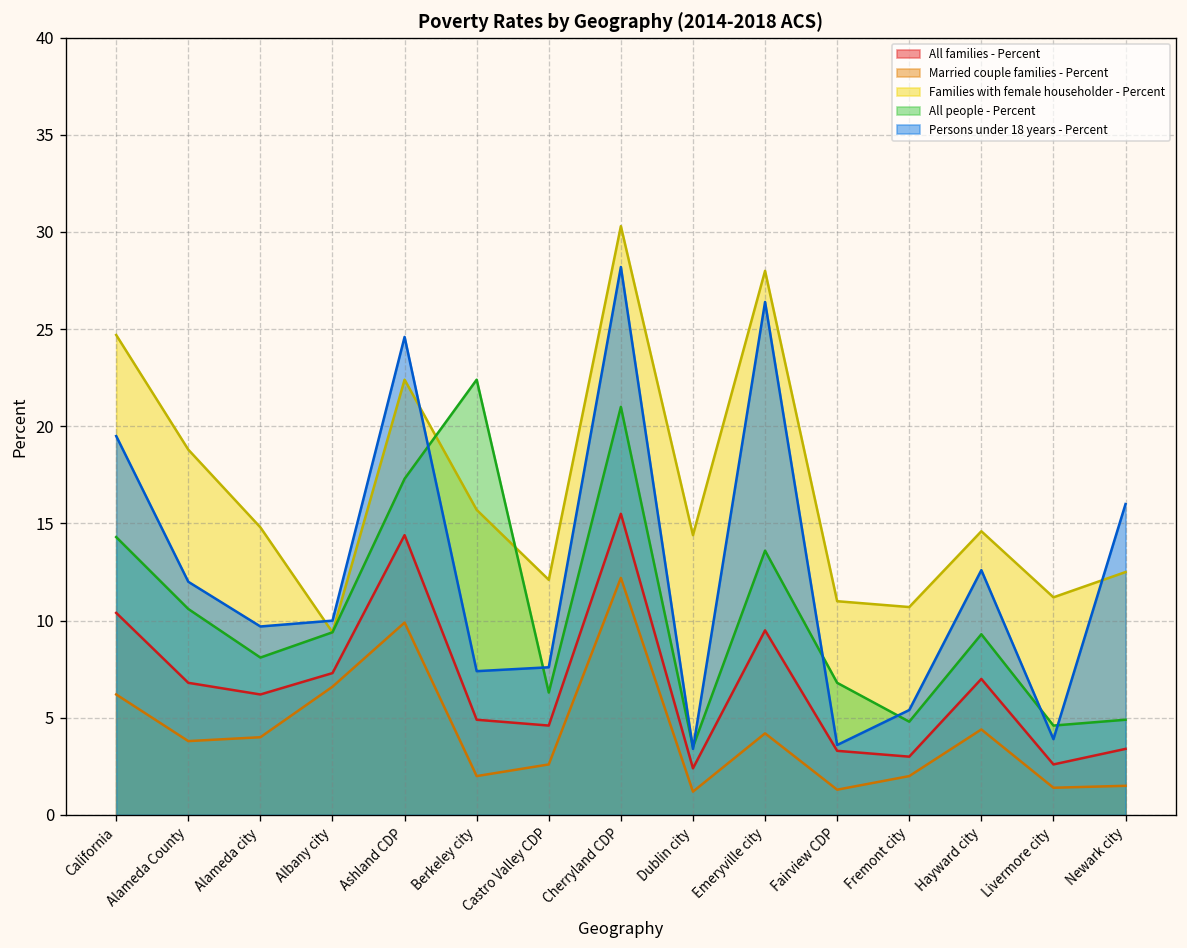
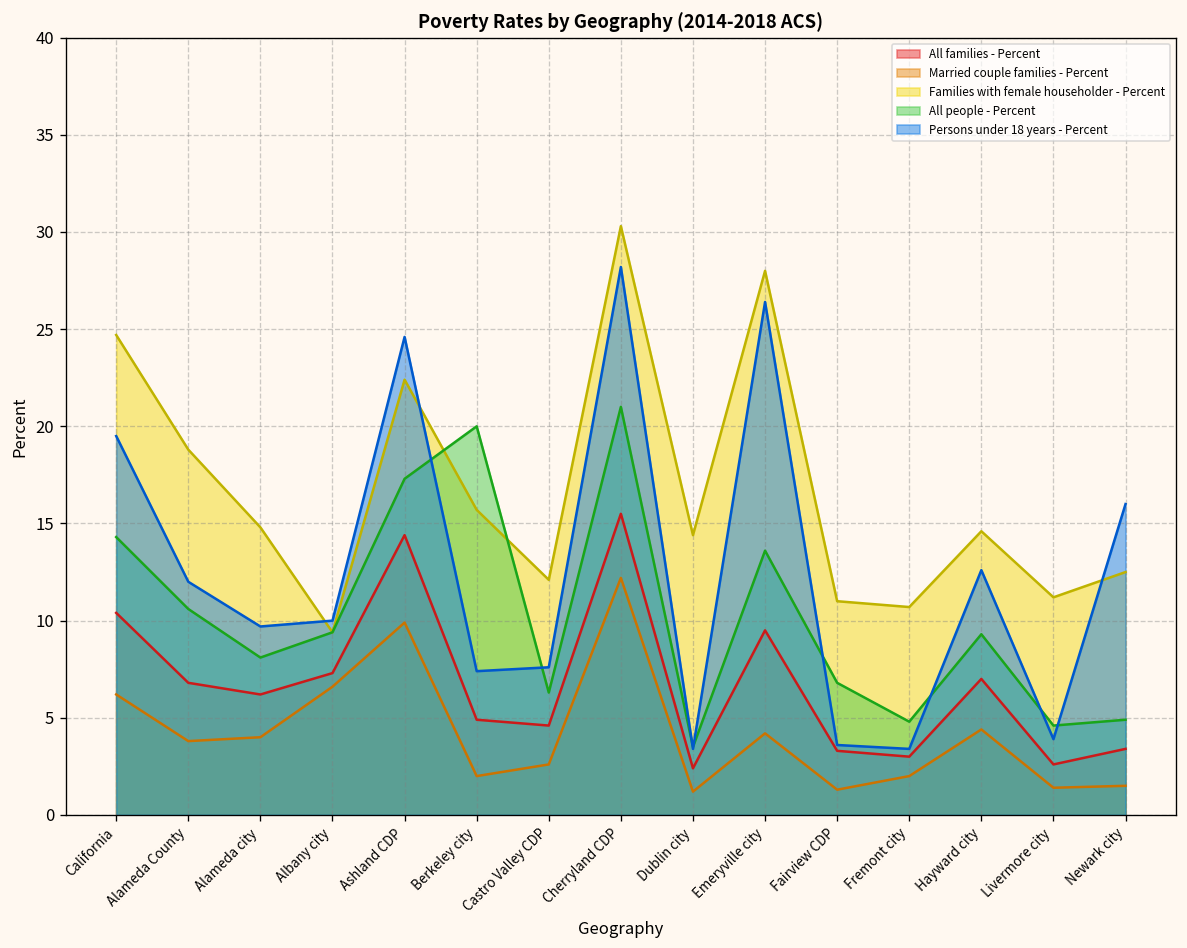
  {
    "All families - Percent": {
      "California": 10.4,
      "Alameda County": 6.8,
      "Alameda city": 6.2,
      "Albany city": 7.3,
      "Ashland CDP": 14.4,
      "Berkeley city": 4.9,
      "Castro Valley CDP": 4.6,
      "Cherryland CDP": 15.5,
      "Dublin city": 2.4,
      "Emeryville city": 9.5,
      "Fairview CDP": 3.3,
      "Fremont city": 3.0,
      "Hayward city": 7.0,
      "Livermore city": 2.6,
      "Newark city": 3.4
    },
    "All people - Percent": {
      "California": 14.3,
      "Alameda County": 10.6,
      "Alameda city": 8.1,
      "Ashland CDP": 17.3,
-     "Berkeley city": 22.4,
+     "Berkeley city": 20.0,
      "Castro Valley CDP": 6.3,
      "Cherryland CDP": 21.0,
      "Emeryville city": 13.6,
      "Fairview CDP": 6.8,
      "Fremont city": 4.8,
      "Hayward city": 9.3,
      "Livermore city": 4.6,
      "Newark city": 4.9
    },
    "Persons under 18 years - Percent": {
      "California": 19.5,
      "Alameda County": 12.0,
      "Alameda city": 9.7,
      "Albany city": 10.0,
      "Ashland CDP": 24.6,
      "Berkeley city": 7.4,
      "Castro Valley CDP": 7.6,
      "Cherryland CDP": 28.2,
      "Emeryville city": 26.4,
      "Fairview CDP": 3.6,
-     "Fremont city": 5.4,
+     "Fremont city": 3.4,
      "Hayward city": 12.6,
      "Livermore city": 3.9,
      "Newark city": 16.0
    }
  }
